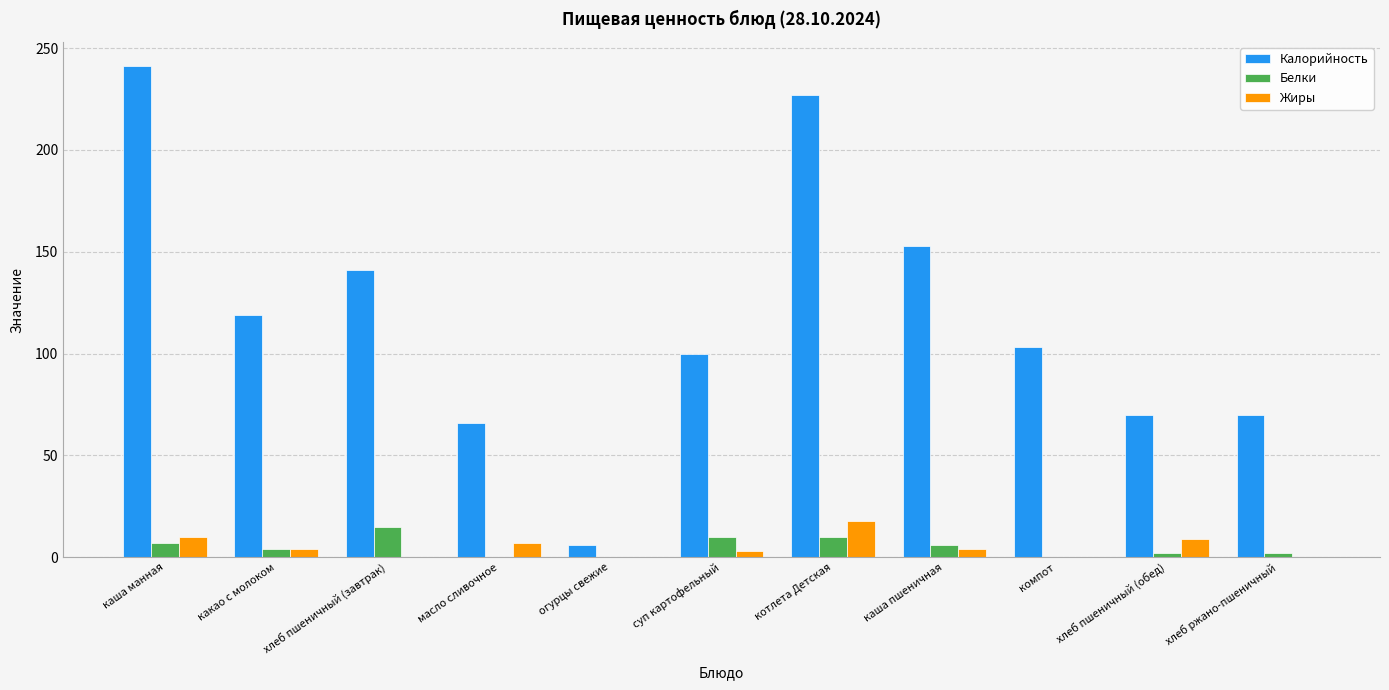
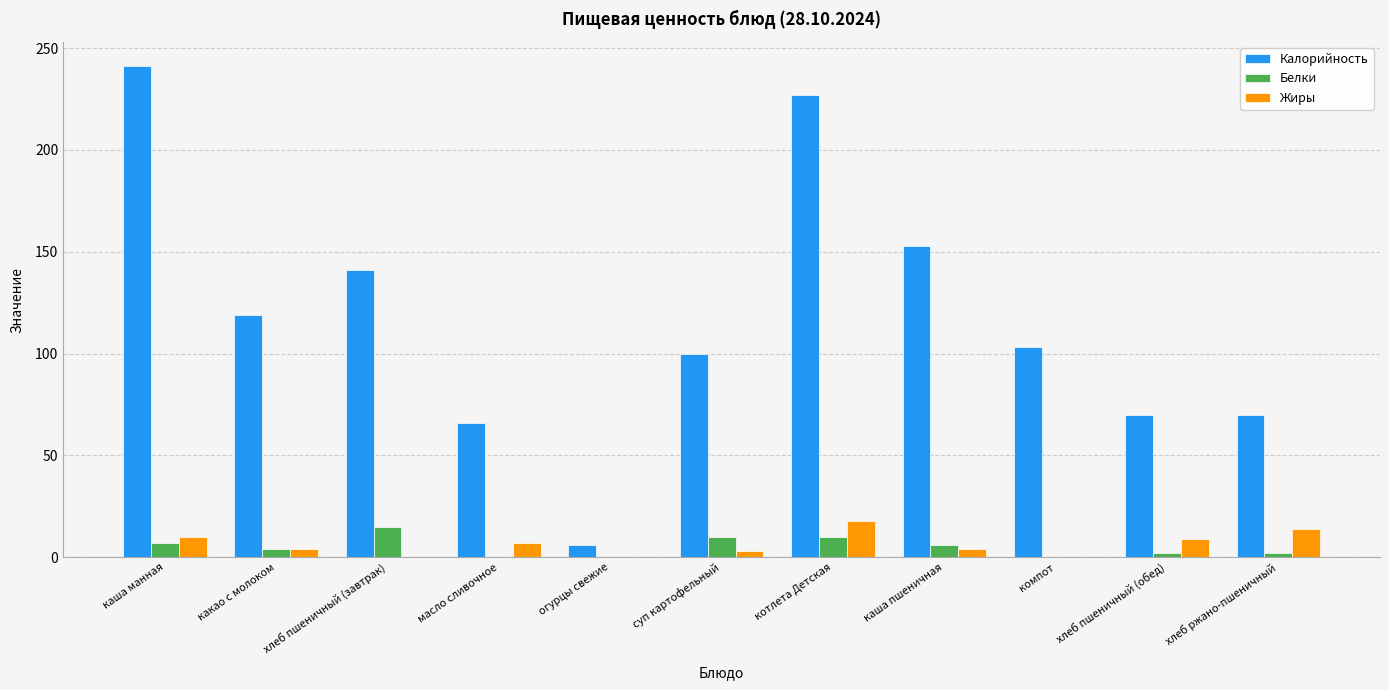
  {
    "Калорийность": {
      "каша манная": 241,
      "какао с молоком": 119,
      "хлеб пшеничный (завтрак)": 141,
      "масло сливочное": 66,
      "огурцы свежие": 6,
      "суп картофельный": 100,
      "котлета Детская": 227,
      "каша пшеничная": 153,
      "компот": 103,
      "хлеб пшеничный (обед)": 70,
      "хлеб ржано-пшеничный": 70
    },
    "Белки": {
      "каша манная": 7,
      "какао с молоком": 4,
      "хлеб пшеничный (завтрак)": 15,
      "масло сливочное": 0,
      "огурцы свежие": 0,
      "суп картофельный": 10,
      "котлета Детская": 10,
      "каша пшеничная": 6,
      "компот": 0,
      "хлеб пшеничный (обед)": 2,
      "хлеб ржано-пшеничный": 2
    },
    "Жиры": {
      "каша манная": 10,
      "какао с молоком": 4,
      "хлеб пшеничный (завтрак)": 0,
      "масло сливочное": 7,
      "огурцы свежие": 0,
      "суп картофельный": 3,
      "котлета Детская": 18,
      "каша пшеничная": 4,
      "компот": 0,
      "хлеб пшеничный (обед)": 9,
-     "хлеб ржано-пшеничный": 0
+     "хлеб ржано-пшеничный": 14
    }
  }
